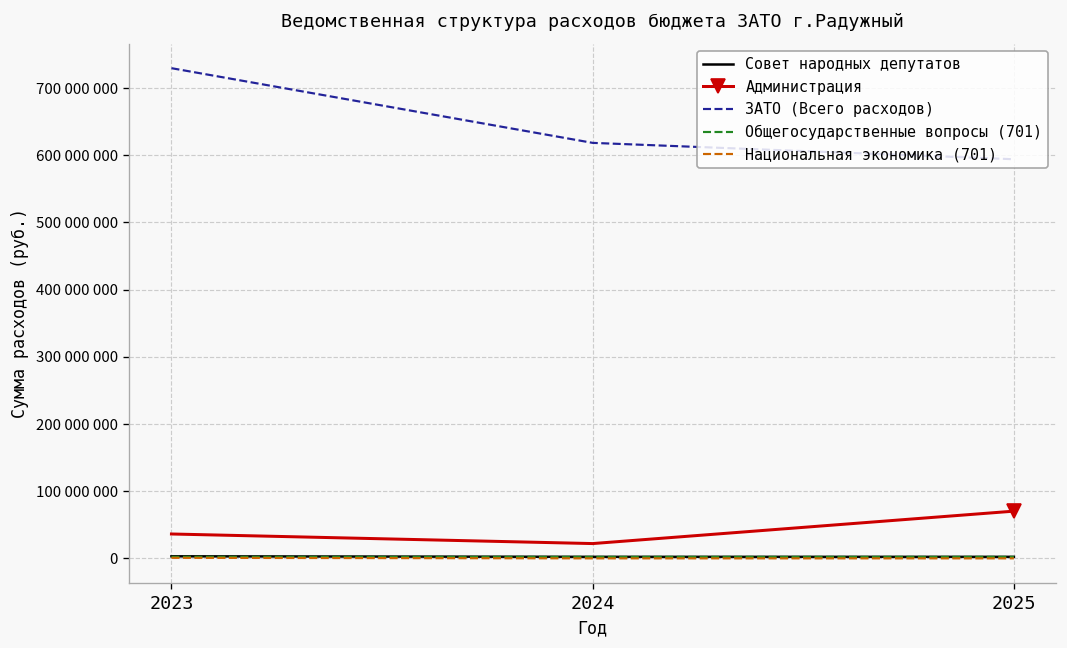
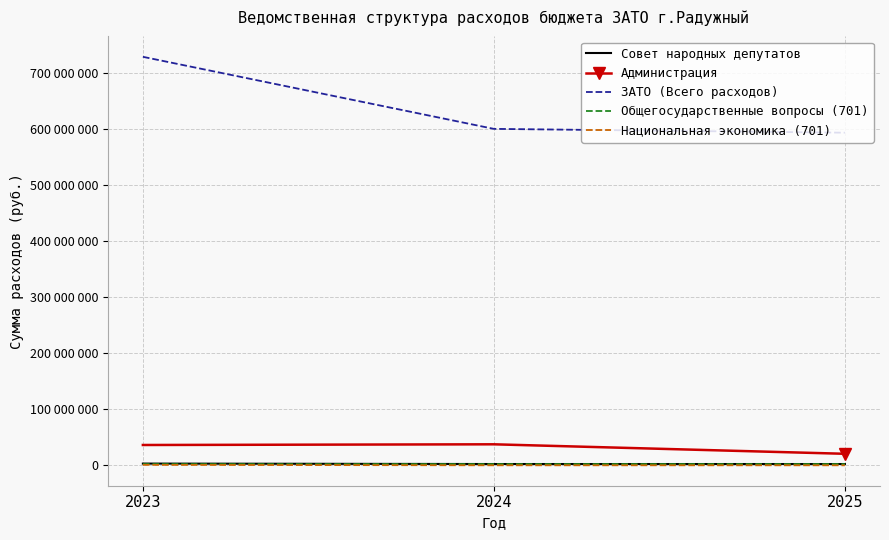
  {
    "Администрация": {
      "2023": 40000000,
-     "2024": 20000000,
-     "2025": 70000000
+     "2024": 40000000,
+     "2025": 20000000
    },
    "ЗАТО (Всего расходов)": {
      "2023": 730000000,
-     "2024": 620000000
+     "2024": 600000000
    }
  }
